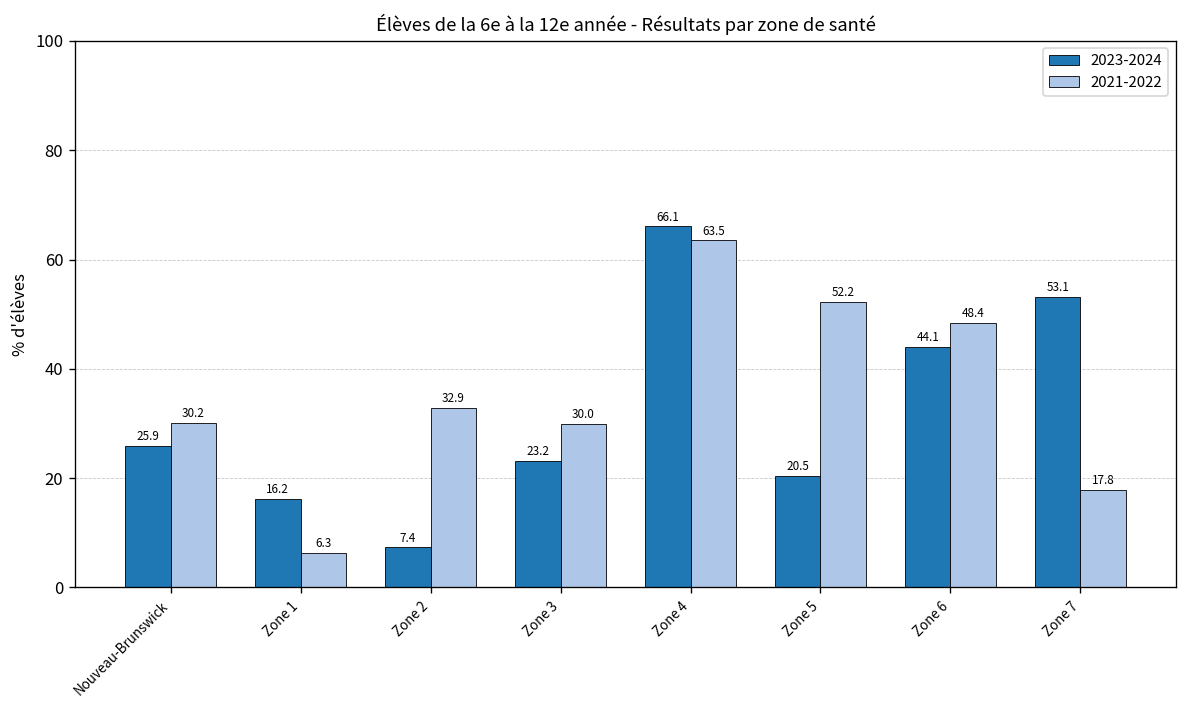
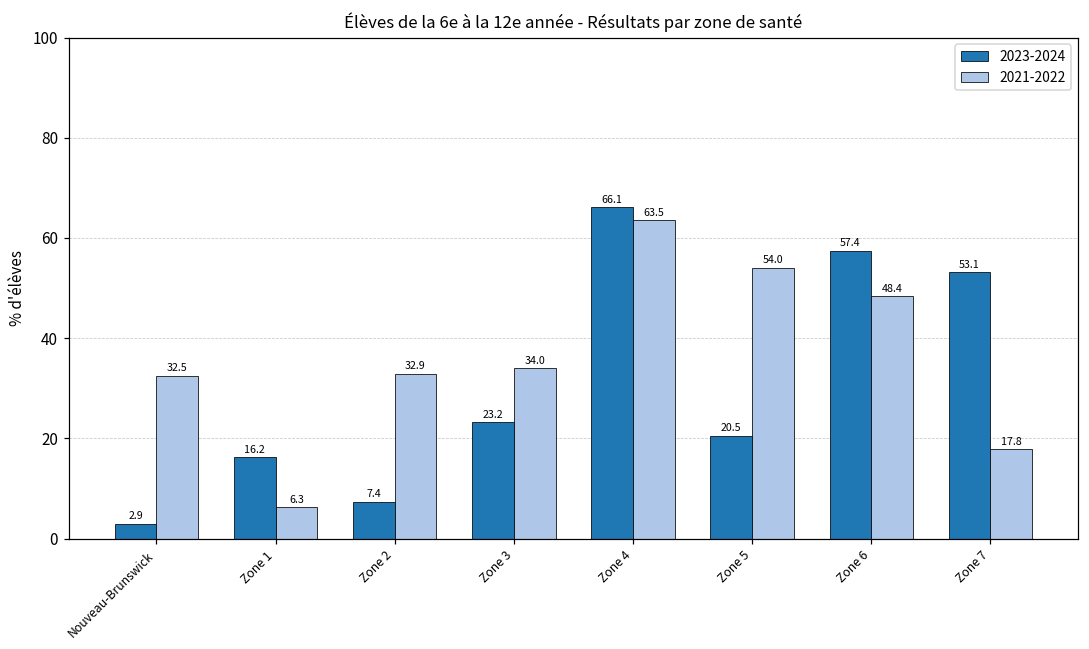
  {
    "2023-2024": {
-     "Nouveau-Brunswick": 25.9,
+     "Nouveau-Brunswick": 2.9,
      "Zone 1": 16.2,
      "Zone 2": 7.4,
      "Zone 3": 23.2,
      "Zone 4": 66.1,
      "Zone 5": 20.5,
-     "Zone 6": 44.1,
+     "Zone 6": 57.4,
      "Zone 7": 53.1
    },
    "2021-2022": {
-     "Nouveau-Brunswick": 30.2,
+     "Nouveau-Brunswick": 32.5,
      "Zone 1": 6.3,
      "Zone 2": 32.9,
-     "Zone 3": 30.0,
+     "Zone 3": 34.0,
      "Zone 4": 63.5,
-     "Zone 5": 52.2,
+     "Zone 5": 54.0,
      "Zone 6": 48.4,
      "Zone 7": 17.8
    }
  }
